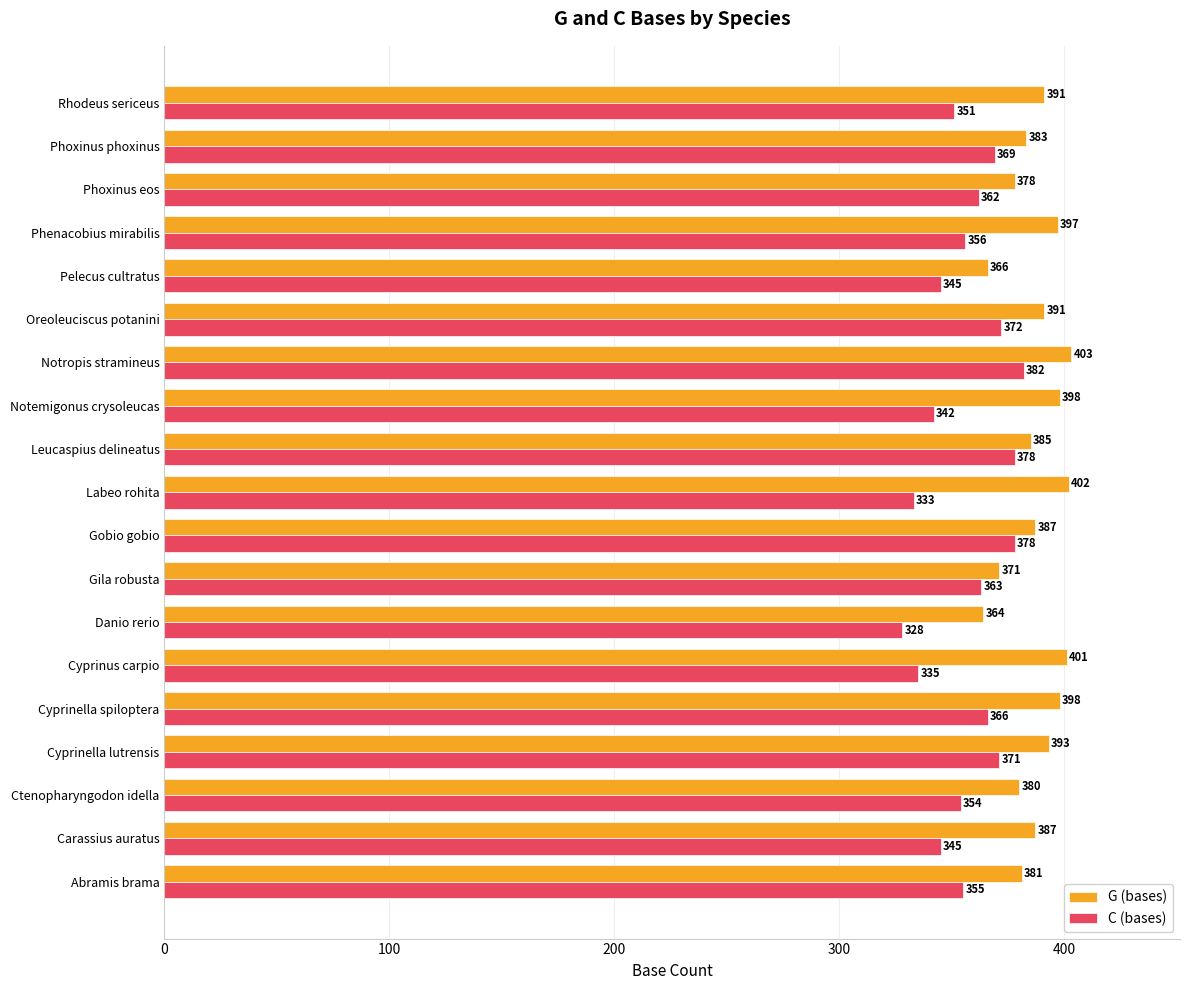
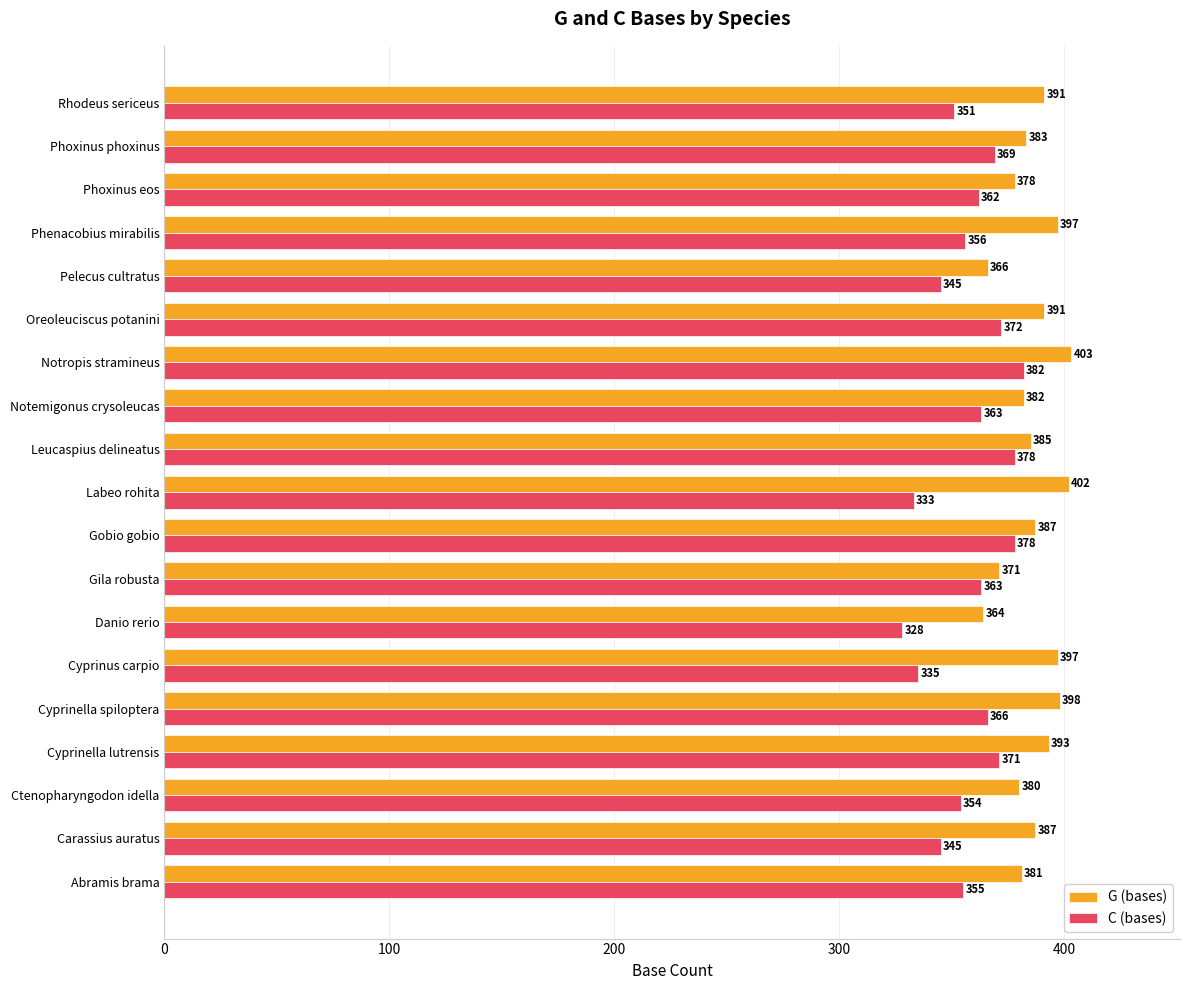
  {
    "G (bases)": {
      "Rhodeus sericeus": 391,
      "Phoxinus phoxinus": 383,
      "Phoxinus eos": 378,
      "Phenacobius mirabilis": 397,
      "Pelecus cultratus": 366,
      "Oreoleuciscus potanini": 391,
      "Notropis stramineus": 403,
-     "Notemigonus crysoleucas": 398,
+     "Notemigonus crysoleucas": 382,
      "Leucaspius delineatus": 385,
      "Labeo rohita": 402,
      "Gobio gobio": 387,
      "Gila robusta": 371,
      "Danio rerio": 364,
-     "Cyprinus carpio": 401,
+     "Cyprinus carpio": 397,
      "Cyprinella spiloptera": 398,
      "Cyprinella lutrensis": 393,
      "Ctenopharyngodon idella": 380,
      "Carassius auratus": 387,
      "Abramis brama": 381
    },
    "C (bases)": {
      "Rhodeus sericeus": 351,
      "Phoxinus phoxinus": 369,
      "Phoxinus eos": 362,
      "Phenacobius mirabilis": 356,
      "Pelecus cultratus": 345,
      "Oreoleuciscus potanini": 372,
      "Notropis stramineus": 382,
-     "Notemigonus crysoleucas": 342,
+     "Notemigonus crysoleucas": 363,
      "Leucaspius delineatus": 378,
      "Labeo rohita": 333,
      "Gobio gobio": 378,
      "Gila robusta": 363,
      "Danio rerio": 328,
      "Cyprinus carpio": 335,
      "Cyprinella spiloptera": 366,
      "Cyprinella lutrensis": 371,
      "Ctenopharyngodon idella": 354,
      "Carassius auratus": 345,
      "Abramis brama": 355
    }
  }
